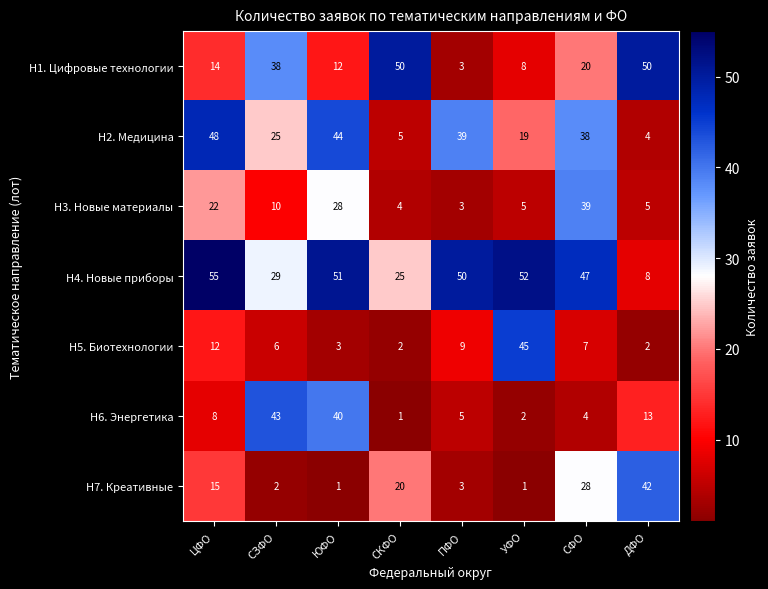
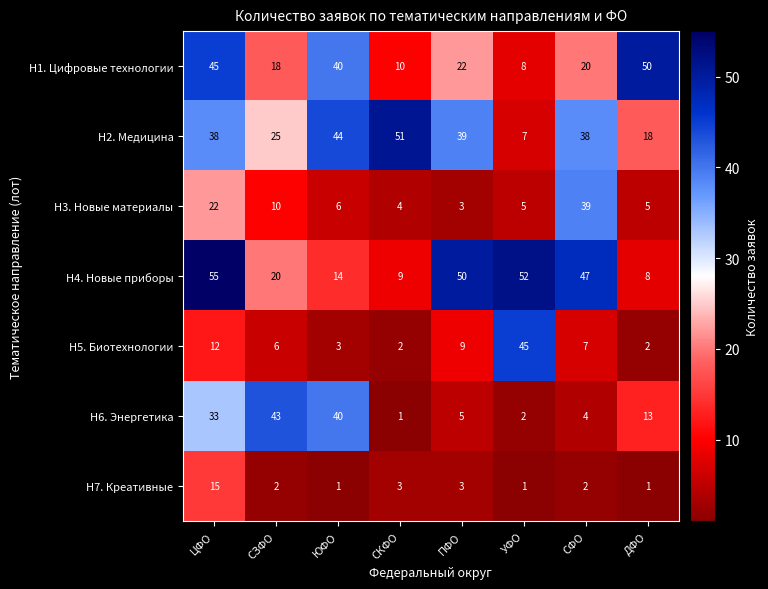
  {
    "Н1. Цифровые технологии": {
-     "ЦФО": 14,
-     "СЗФО": 38,
-     "ЮФО": 12,
-     "СКФО": 50,
-     "ПФО": 3,
+     "ЦФО": 45,
+     "СЗФО": 18,
+     "ЮФО": 40,
+     "СКФО": 10,
+     "ПФО": 22,
      "УФО": 8,
      "СФО": 20,
      "ДФО": 50
    },
    "Н2. Медицина": {
-     "ЦФО": 48,
+     "ЦФО": 38,
      "СЗФО": 25,
      "ЮФО": 44,
-     "СКФО": 5,
+     "СКФО": 51,
      "ПФО": 39,
-     "УФО": 19,
+     "УФО": 7,
      "СФО": 38,
-     "ДФО": 4
+     "ДФО": 18
    },
    "Н3. Новые материалы": {
      "ЦФО": 22,
      "СЗФО": 10,
-     "ЮФО": 28,
+     "ЮФО": 6,
      "СКФО": 4,
      "ПФО": 3,
      "УФО": 5,
      "СФО": 39,
      "ДФО": 5
    },
    "Н4. Новые приборы": {
      "ЦФО": 55,
-     "СЗФО": 29,
-     "ЮФО": 51,
-     "СКФО": 25,
+     "СЗФО": 20,
+     "ЮФО": 14,
+     "СКФО": 9,
      "ПФО": 50,
      "УФО": 52,
      "СФО": 47,
      "ДФО": 8
    },
    "Н5. Биотехнологии": {
      "ЦФО": 12,
      "СЗФО": 6,
      "ЮФО": 3,
      "СКФО": 2,
      "ПФО": 9,
      "УФО": 45,
      "СФО": 7,
      "ДФО": 2
    },
    "Н6. Энергетика": {
-     "ЦФО": 8,
+     "ЦФО": 33,
      "СЗФО": 43,
      "ЮФО": 40,
      "СКФО": 1,
      "ПФО": 5,
      "УФО": 2,
      "СФО": 4,
      "ДФО": 13
    },
    "Н7. Креативные": {
      "ЦФО": 15,
      "СЗФО": 2,
      "ЮФО": 1,
-     "СКФО": 20,
+     "СКФО": 3,
      "ПФО": 3,
      "УФО": 1,
-     "СФО": 28,
-     "ДФО": 42
+     "СФО": 2,
+     "ДФО": 1
    }
  }
